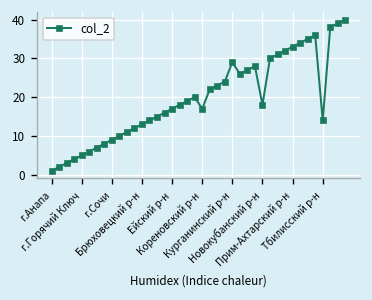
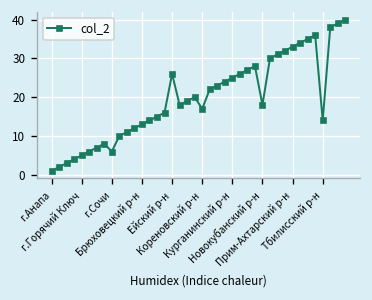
  {
    "г.Анапа": 1,
    "г.Горячий Ключ": 5,
-   "г.Сочи": 9,
+   "г.Сочи": 6,
    "Брюховецкий р-н": 13,
-   "Ейский р-н": 17,
+   "Ейский р-н": 26,
    "Кореновский р-н": 17,
-   "Курганинский р-н": 29,
+   "Курганинский р-н": 25,
    "Новокубанский р-н": 18,
    "Прим-Ахтарский р-н": 33,
    "Тбилисский р-н": 14
  }
